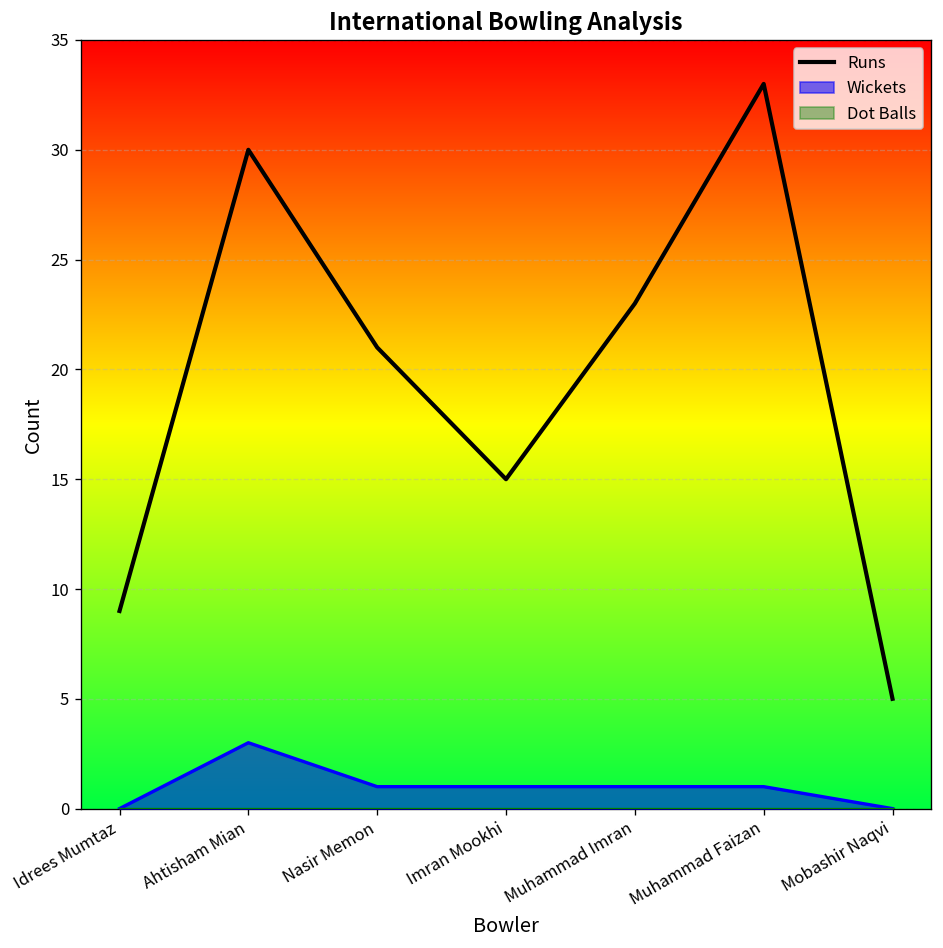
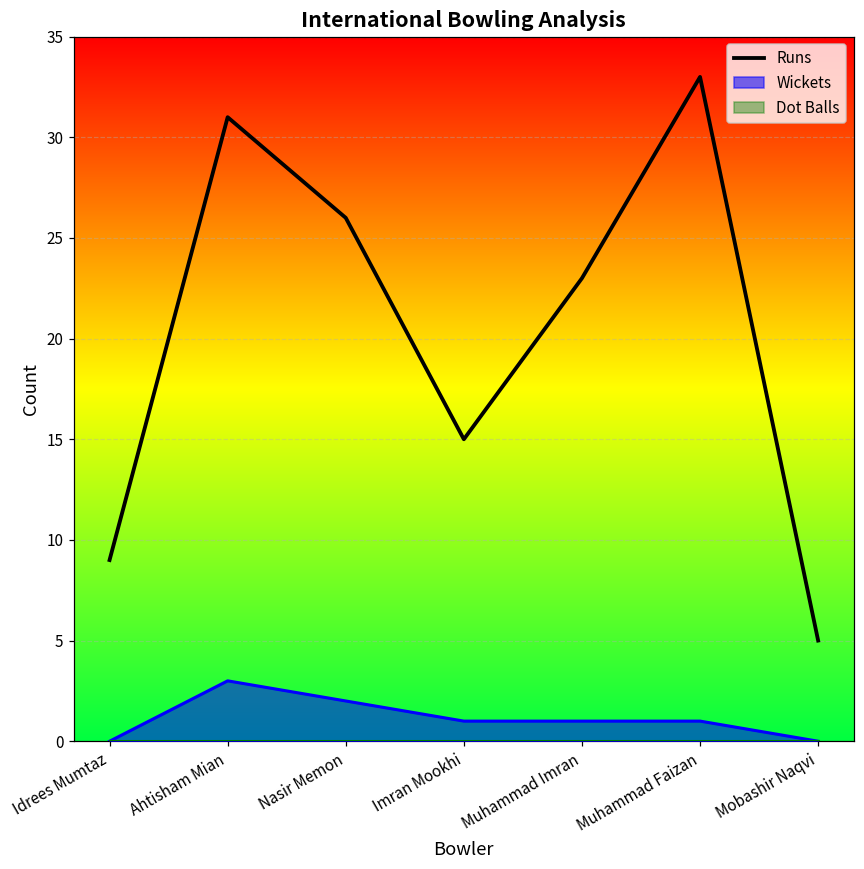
  {
    "Runs": {
      "Idrees Mumtaz": 9,
-     "Ahtisham Mian": 30,
-     "Nasir Memon": 21,
+     "Ahtisham Mian": 31,
+     "Nasir Memon": 26,
      "Imran Mookhi": 15,
      "Muhammad Imran": 23,
      "Muhammad Faizan": 33,
      "Mobashir Naqvi": 5
    },
    "Wickets": {
      "Ahtisham Mian": 3,
-     "Nasir Memon": 1,
+     "Nasir Memon": 2,
      "Imran Mookhi": 1,
      "Muhammad Imran": 1,
      "Muhammad Faizan": 1
    },
    "Dot Balls": {
      "Ahtisham Mian": 0,
      "Nasir Memon": 0,
      "Imran Mookhi": 0,
      "Muhammad Imran": 0,
      "Muhammad Faizan": 0
    }
  }
